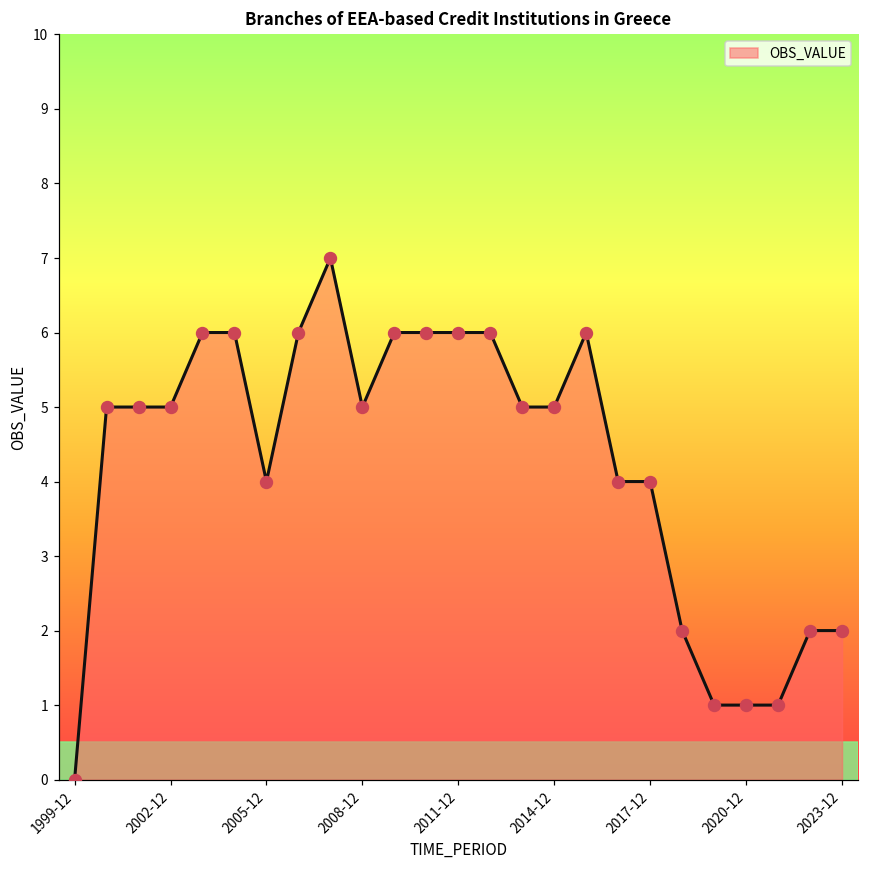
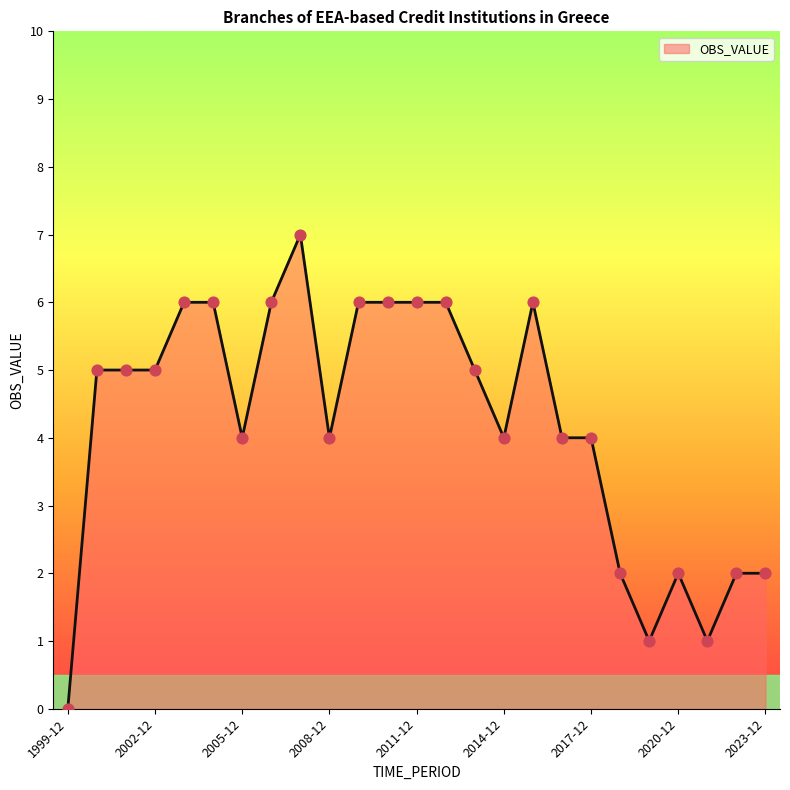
  {
    "2002-12": 5,
    "2005-12": 4,
-   "2008-12": 5,
+   "2008-12": 4,
    "2011-12": 6,
-   "2014-12": 5,
+   "2014-12": 4,
    "2017-12": 4,
-   "2020-12": 1,
+   "2020-12": 2,
    "2023-12": 2
  }
